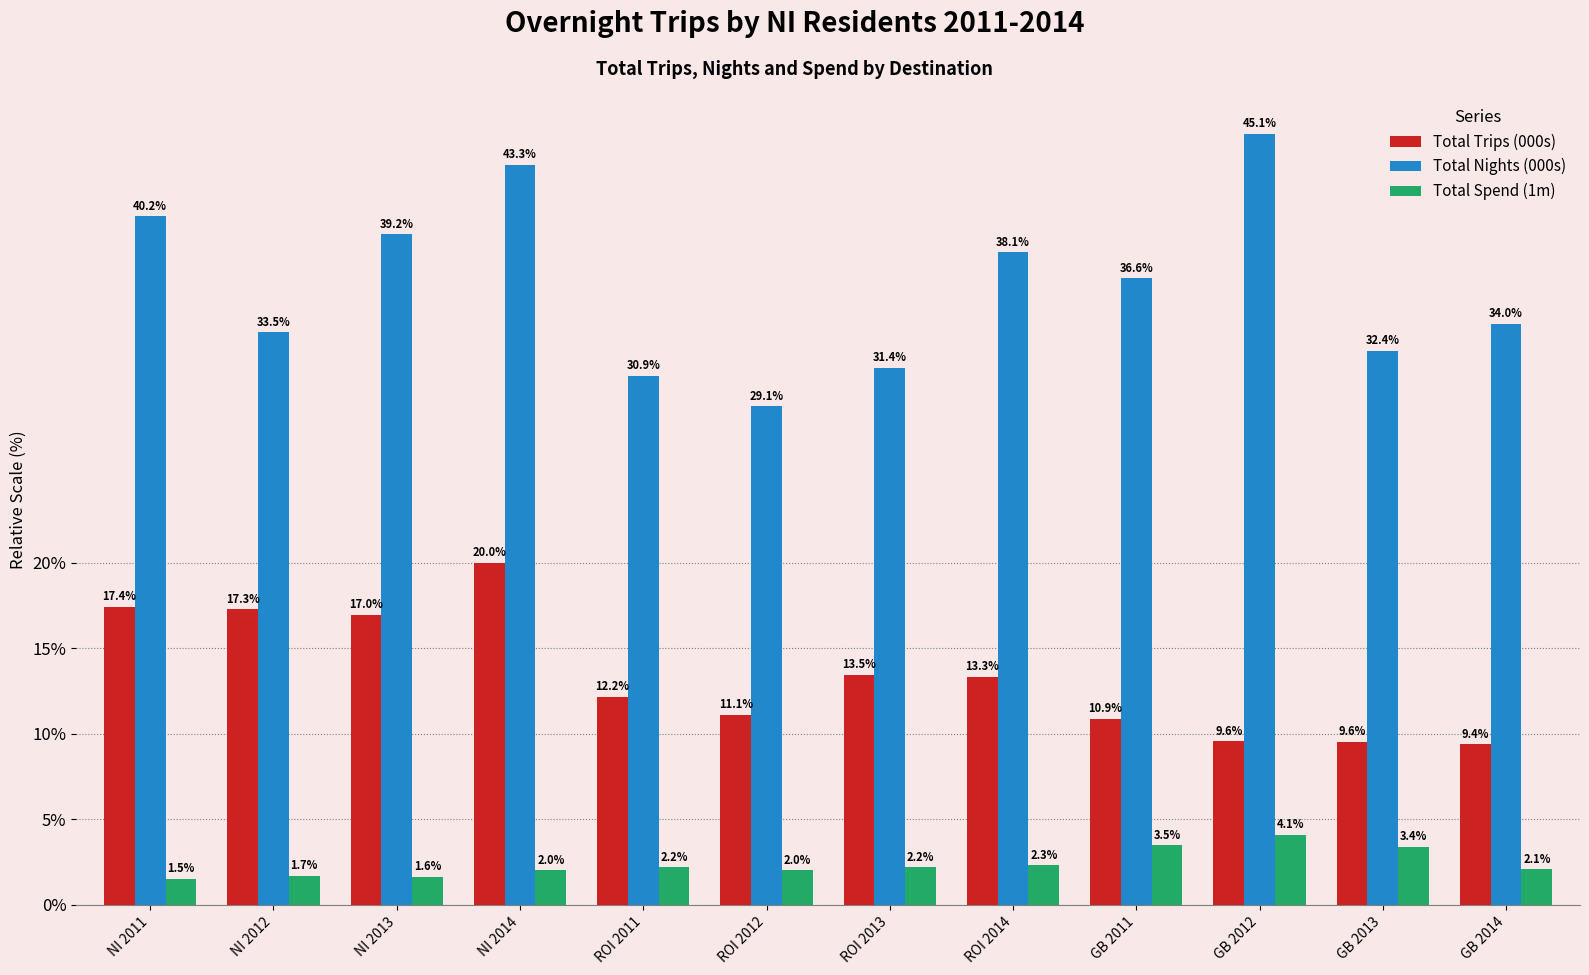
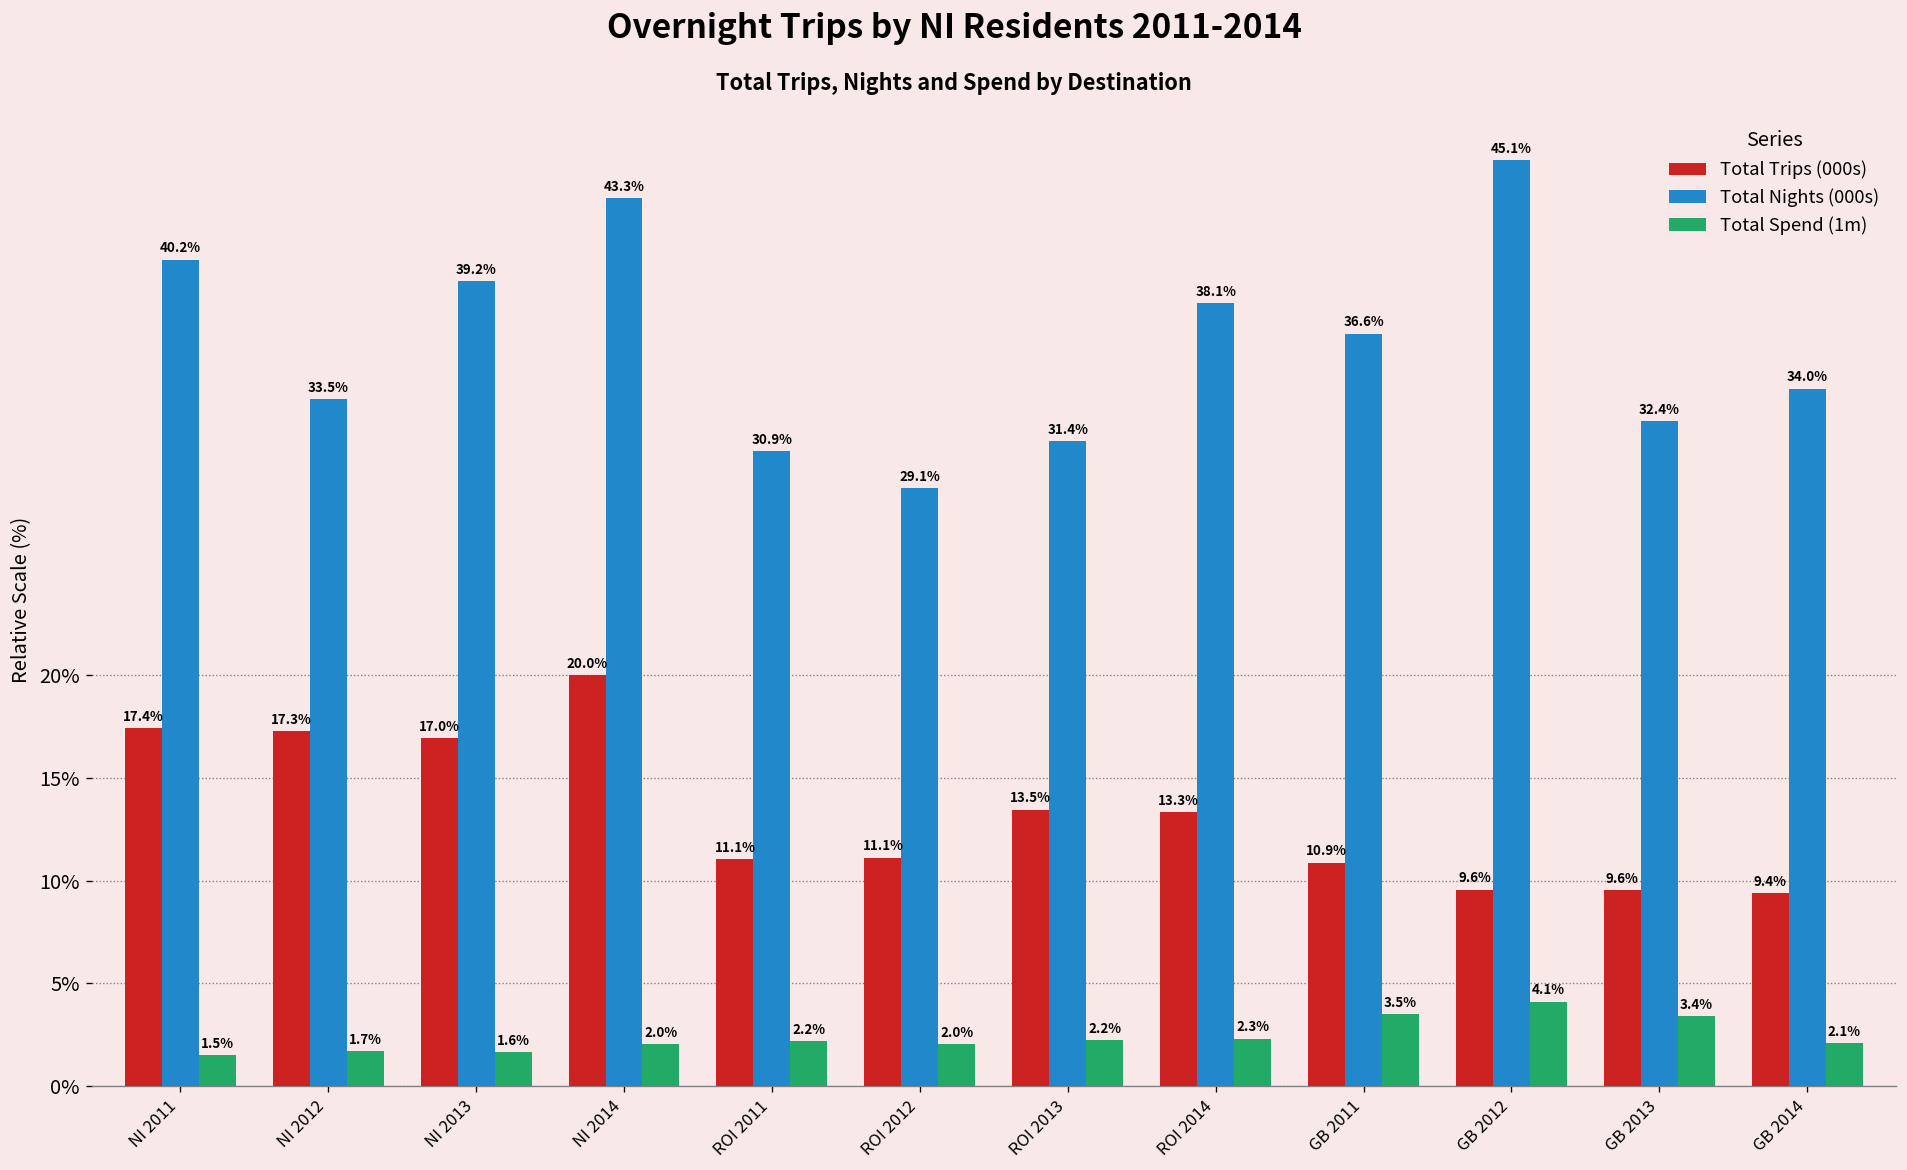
  {
    "Total Trips (000s)": {
      "NI 2011": "17.4%",
      "NI 2012": "17.3%",
      "NI 2013": "17.0%",
      "NI 2014": "20.0%",
-     "ROI 2011": "12.2%",
+     "ROI 2011": "11.1%",
      "ROI 2012": "11.1%",
      "ROI 2013": "13.5%",
      "ROI 2014": "13.3%",
      "GB 2011": "10.9%",
      "GB 2012": "9.6%",
      "GB 2013": "9.6%",
      "GB 2014": "9.4%"
    },
    "Total Nights (000s)": {
      "NI 2011": "40.2%",
      "NI 2012": "33.5%",
      "NI 2013": "39.2%",
      "NI 2014": "43.3%",
      "ROI 2011": "30.9%",
      "ROI 2012": "29.1%",
      "ROI 2013": "31.4%",
      "ROI 2014": "38.1%",
      "GB 2011": "36.6%",
      "GB 2012": "45.1%",
      "GB 2013": "32.4%",
      "GB 2014": "34.0%"
    },
    "Total Spend (1m)": {
      "NI 2011": "1.5%",
      "NI 2012": "1.7%",
      "NI 2013": "1.6%",
      "NI 2014": "2.0%",
      "ROI 2011": "2.2%",
      "ROI 2012": "2.0%",
      "ROI 2013": "2.2%",
      "ROI 2014": "2.3%",
      "GB 2011": "3.5%",
      "GB 2012": "4.1%",
      "GB 2013": "3.4%",
      "GB 2014": "2.1%"
    }
  }
